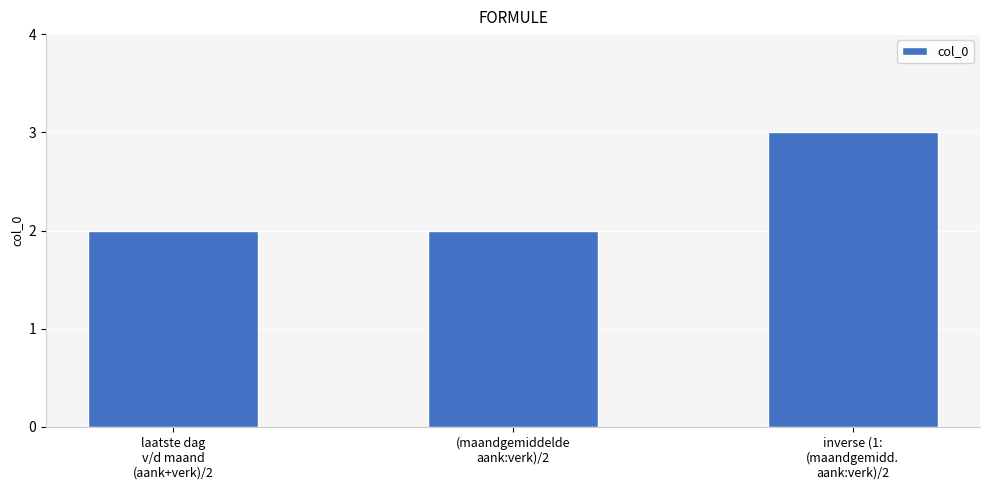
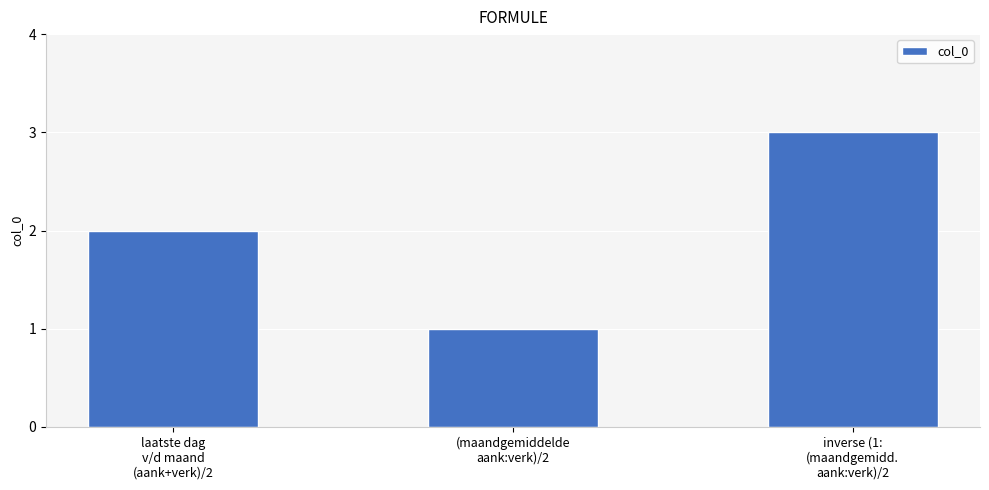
  {
    "laatste dag v/d maand (aank+verk)/2": 2,
-   "(maandgemiddelde aank:verk)/2": 2,
+   "(maandgemiddelde aank:verk)/2": 1,
    "inverse (1: (maandgemidd. aank:verk)/2": 3
  }
